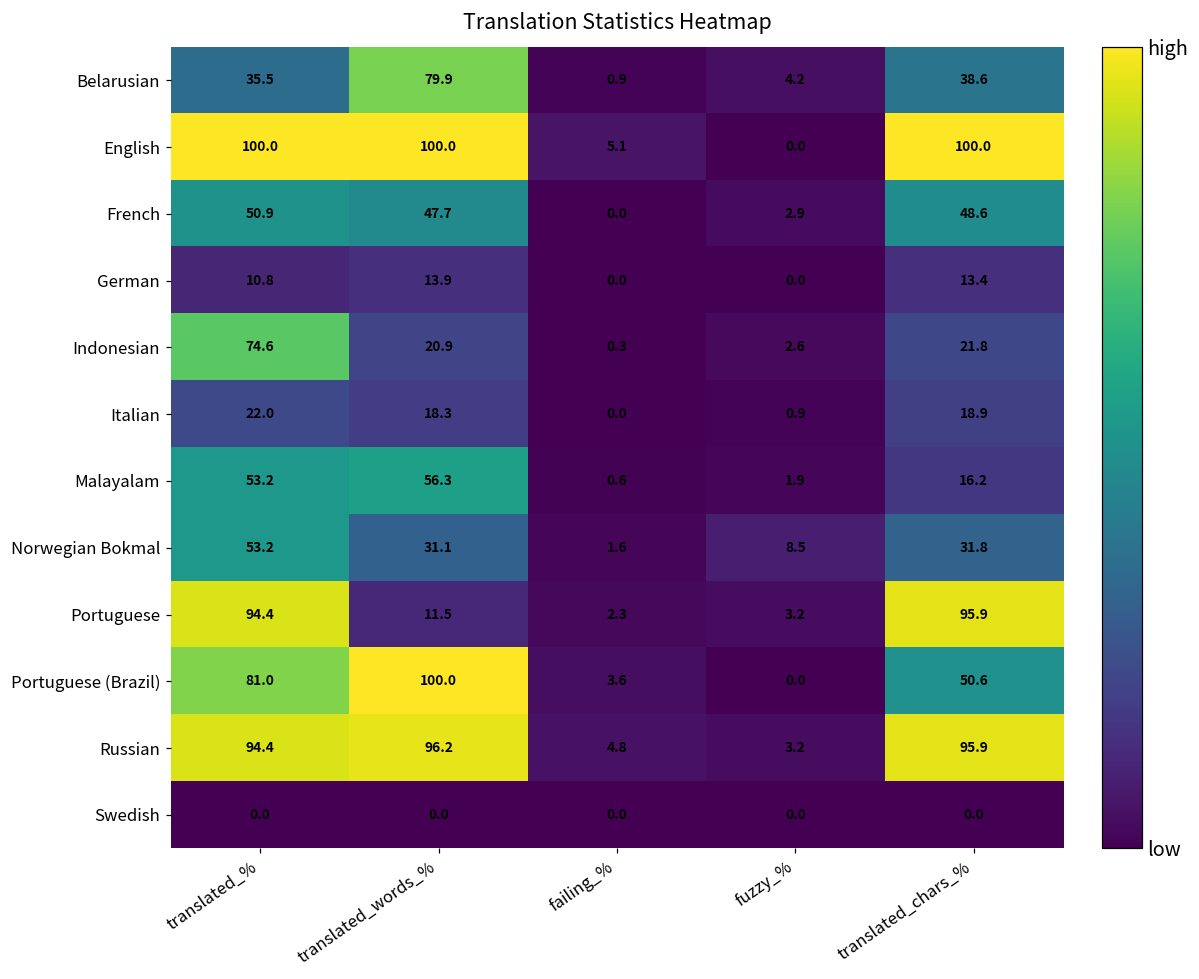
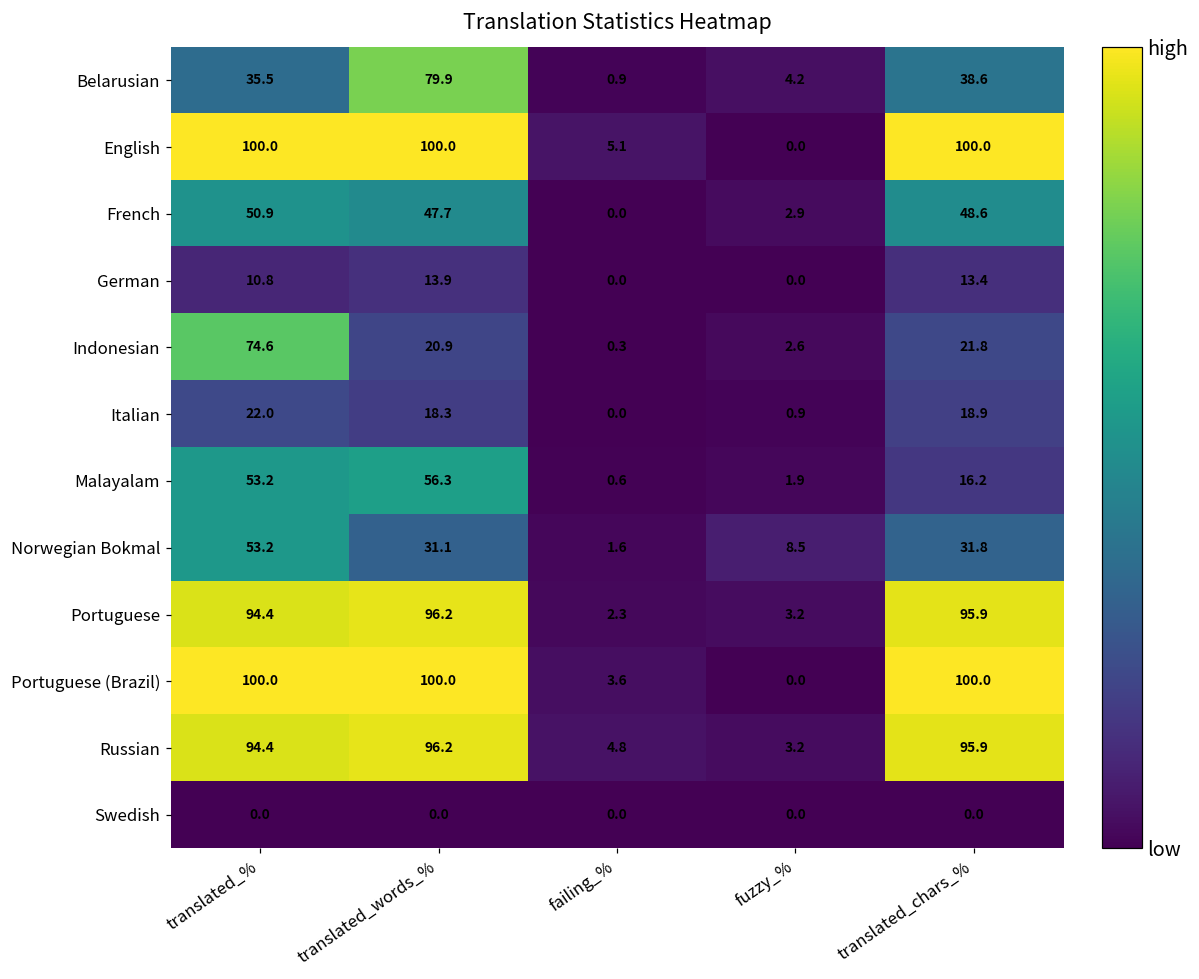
  {
    "Belarusian": {
      "translated_%": 35.5,
      "translated_words_%": 79.9,
      "failing_%": 0.9,
      "fuzzy_%": 4.2,
      "translated_chars_%": 38.6
    },
    "English": {
      "translated_%": 100.0,
      "translated_words_%": 100.0,
      "failing_%": 5.1,
      "fuzzy_%": 0.0,
      "translated_chars_%": 100.0
    },
    "French": {
      "translated_%": 50.9,
      "translated_words_%": 47.7,
      "failing_%": 0.0,
      "fuzzy_%": 2.9,
      "translated_chars_%": 48.6
    },
    "German": {
      "translated_%": 10.8,
      "translated_words_%": 13.9,
      "failing_%": 0.0,
      "fuzzy_%": 0.0,
      "translated_chars_%": 13.4
    },
    "Indonesian": {
      "translated_%": 74.6,
      "translated_words_%": 20.9,
      "failing_%": 0.3,
      "fuzzy_%": 2.6,
      "translated_chars_%": 21.8
    },
    "Italian": {
      "translated_%": 22.0,
      "translated_words_%": 18.3,
      "failing_%": 0.0,
      "fuzzy_%": 0.9,
      "translated_chars_%": 18.9
    },
    "Malayalam": {
      "translated_%": 53.2,
      "translated_words_%": 56.3,
      "failing_%": 0.6,
      "fuzzy_%": 1.9,
      "translated_chars_%": 16.2
    },
    "Norwegian Bokmal": {
      "translated_%": 53.2,
      "translated_words_%": 31.1,
      "failing_%": 1.6,
      "fuzzy_%": 8.5,
      "translated_chars_%": 31.8
    },
    "Portuguese": {
      "translated_%": 94.4,
-     "translated_words_%": 11.5,
+     "translated_words_%": 96.2,
      "failing_%": 2.3,
      "fuzzy_%": 3.2,
      "translated_chars_%": 95.9
    },
    "Portuguese (Brazil)": {
-     "translated_%": 81.0,
+     "translated_%": 100.0,
      "translated_words_%": 100.0,
      "failing_%": 3.6,
      "fuzzy_%": 0.0,
-     "translated_chars_%": 50.6
+     "translated_chars_%": 100.0
    },
    "Russian": {
      "translated_%": 94.4,
      "translated_words_%": 96.2,
      "failing_%": 4.8,
      "fuzzy_%": 3.2,
      "translated_chars_%": 95.9
    },
    "Swedish": {
      "translated_%": 0.0,
      "translated_words_%": 0.0,
      "failing_%": 0.0,
      "fuzzy_%": 0.0,
      "translated_chars_%": 0.0
    }
  }
